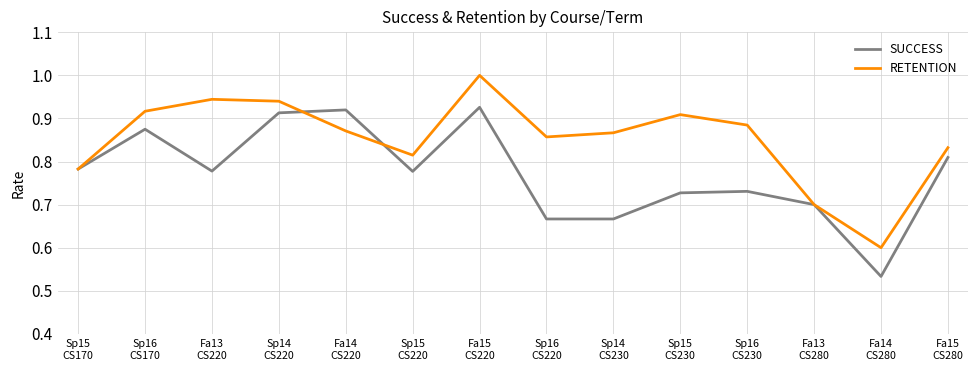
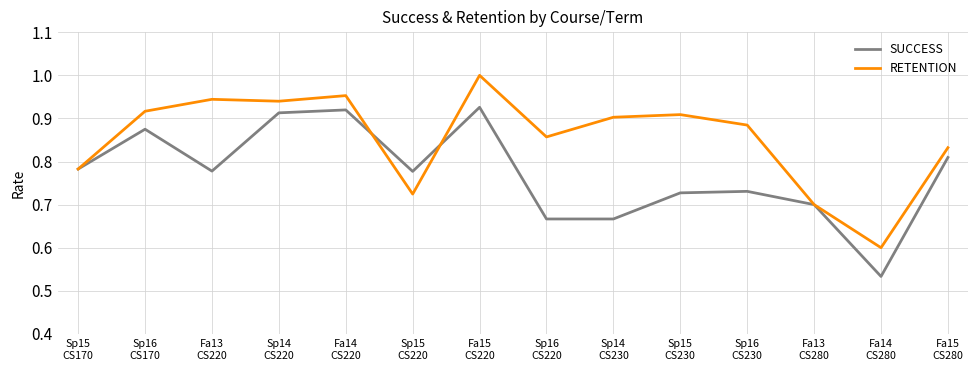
  {
    "SUCCESS": {
      "Sp16 CS170": 0.88,
      "Fa13 CS220": 0.78,
      "Sp14 CS220": 0.91,
      "Fa14 CS220": 0.92,
      "Sp15 CS220": 0.78,
      "Fa15 CS220": 0.93,
      "Sp16 CS220": 0.67,
      "Sp14 CS230": 0.67,
      "Sp15 CS230": 0.73,
      "Sp16 CS230": 0.73,
      "Fa14 CS280": 0.53,
      "Fa15 CS280": 0.81
    },
    "RETENTION": {
      "Sp16 CS170": 0.92,
      "Fa13 CS220": 0.94,
      "Sp14 CS220": 0.94,
-     "Fa14 CS220": 0.87,
-     "Sp15 CS220": 0.81,
+     "Fa14 CS220": 0.95,
+     "Sp15 CS220": 0.72,
      "Fa15 CS220": 1.00,
      "Sp16 CS220": 0.86,
-     "Sp14 CS230": 0.87,
+     "Sp14 CS230": 0.90,
      "Sp15 CS230": 0.91,
      "Sp16 CS230": 0.88,
      "Fa14 CS280": 0.60,
      "Fa15 CS280": 0.83
    }
  }
